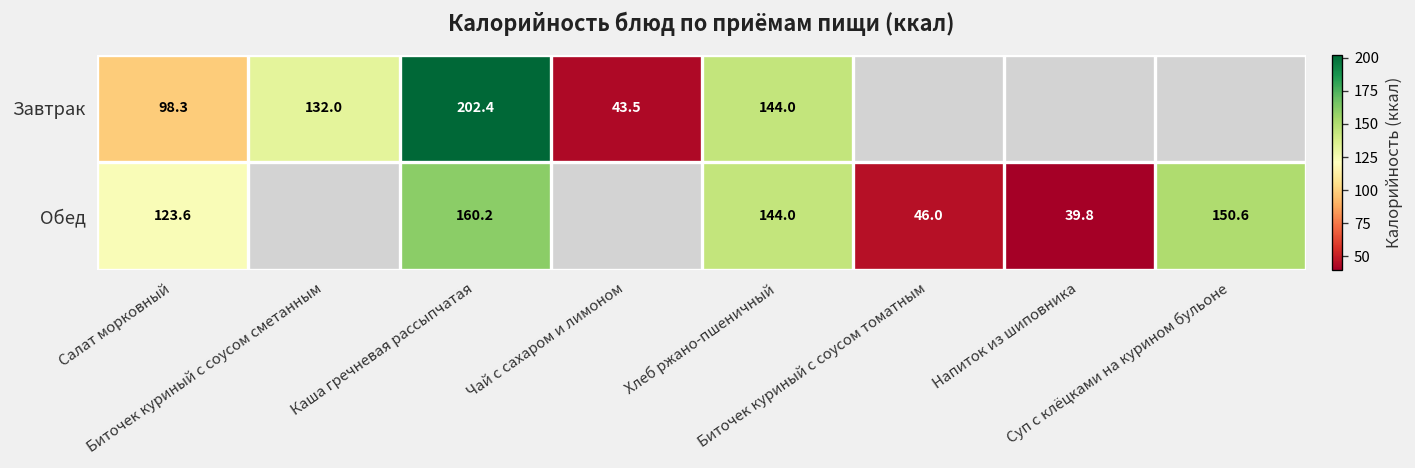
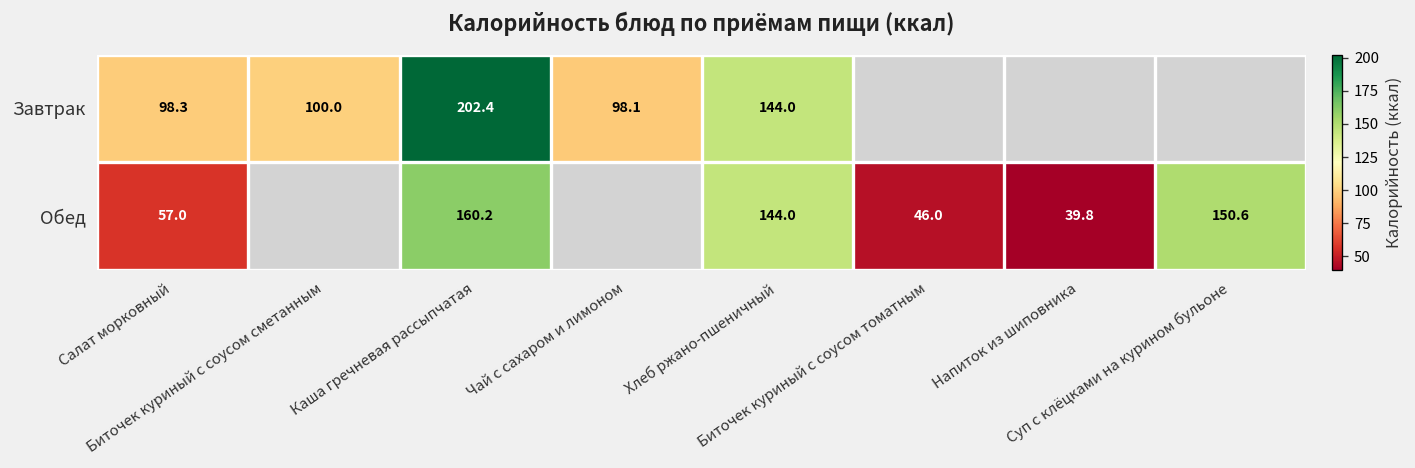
  {
    "Завтрак": {
      "Салат морковный": 98.3,
-     "Биточек куриный с соусом сметанным": 132.0,
+     "Биточек куриный с соусом сметанным": 100.0,
      "Каша гречневая рассыпчатая": 202.4,
-     "Чай с сахаром и лимоном": 43.5,
+     "Чай с сахаром и лимоном": 98.1,
      "Хлеб ржано-пшеничный": 144.0
    },
    "Обед": {
-     "Салат морковный": 123.6,
+     "Салат морковный": 57.0,
      "Каша гречневая рассыпчатая": 160.2,
      "Хлеб ржано-пшеничный": 144.0,
      "Биточек куриный с соусом томатным": 46.0,
      "Напиток из шиповника": 39.8,
      "Суп с клёцками на курином бульоне": 150.6
    }
  }
